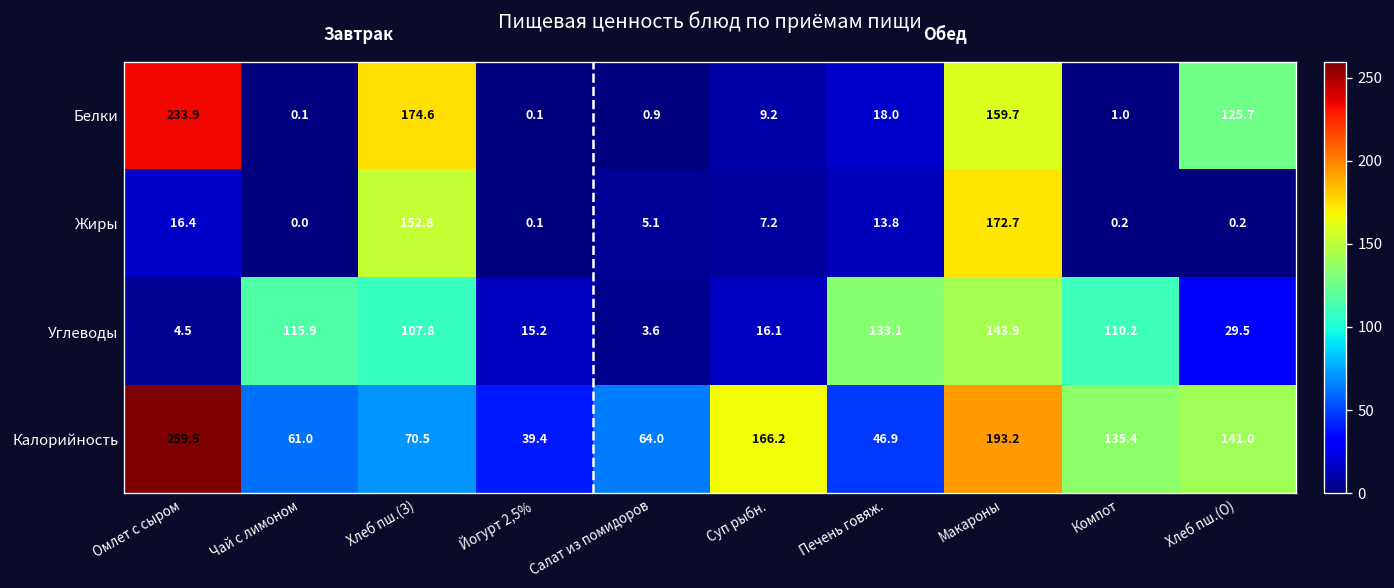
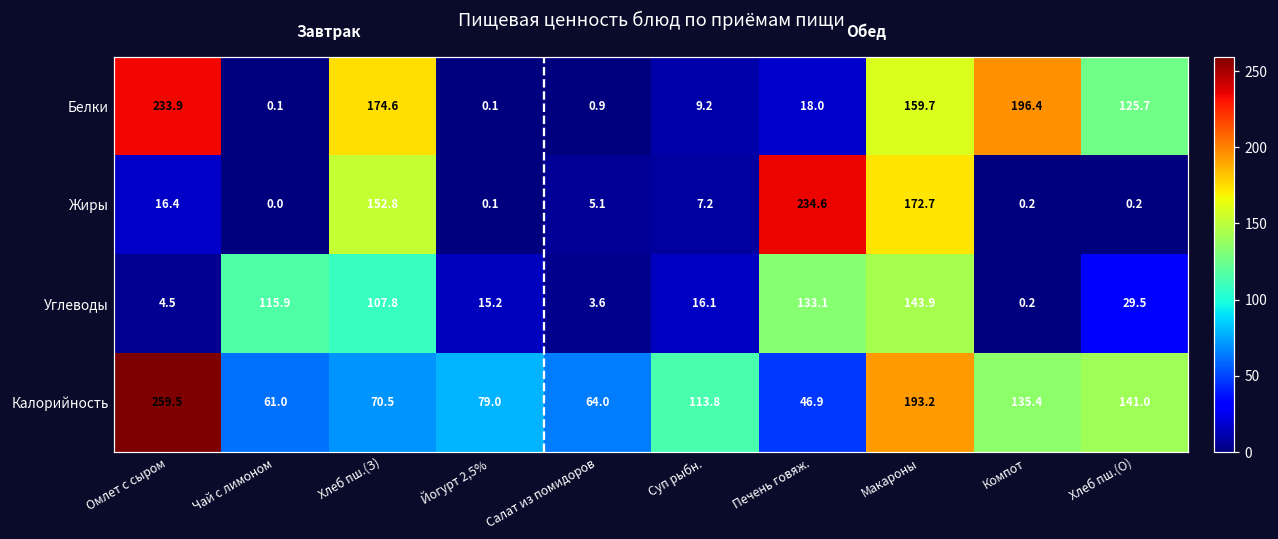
  {
    "Белки": {
      "Омлет с сыром": 233.9,
      "Чай с лимоном": 0.1,
      "Хлеб пш.(З)": 174.6,
      "Йогурт 2,5%": 0.1,
      "Салат из помидоров": 0.9,
      "Суп рыбн.": 9.2,
      "Печень говяж.": 18.0,
      "Макароны": 159.7,
-     "Компот": 1.0,
+     "Компот": 196.4,
      "Хлеб пш.(О)": 125.7
    },
    "Жиры": {
      "Омлет с сыром": 16.4,
      "Чай с лимоном": 0.0,
      "Хлеб пш.(З)": 152.8,
      "Йогурт 2,5%": 0.1,
      "Салат из помидоров": 5.1,
      "Суп рыбн.": 7.2,
-     "Печень говяж.": 13.8,
+     "Печень говяж.": 234.6,
      "Макароны": 172.7,
      "Компот": 0.2,
      "Хлеб пш.(О)": 0.2
    },
    "Углеводы": {
      "Омлет с сыром": 4.5,
      "Чай с лимоном": 115.9,
      "Хлеб пш.(З)": 107.8,
      "Йогурт 2,5%": 15.2,
      "Салат из помидоров": 3.6,
      "Суп рыбн.": 16.1,
      "Печень говяж.": 133.1,
      "Макароны": 143.9,
-     "Компот": 110.2,
+     "Компот": 0.2,
      "Хлеб пш.(О)": 29.5
    },
    "Калорийность": {
      "Омлет с сыром": 259.5,
      "Чай с лимоном": 61.0,
      "Хлеб пш.(З)": 70.5,
-     "Йогурт 2,5%": 39.4,
+     "Йогурт 2,5%": 79.0,
      "Салат из помидоров": 64.0,
-     "Суп рыбн.": 166.2,
+     "Суп рыбн.": 113.8,
      "Печень говяж.": 46.9,
      "Макароны": 193.2,
      "Компот": 135.4,
      "Хлеб пш.(О)": 141.0
    }
  }
